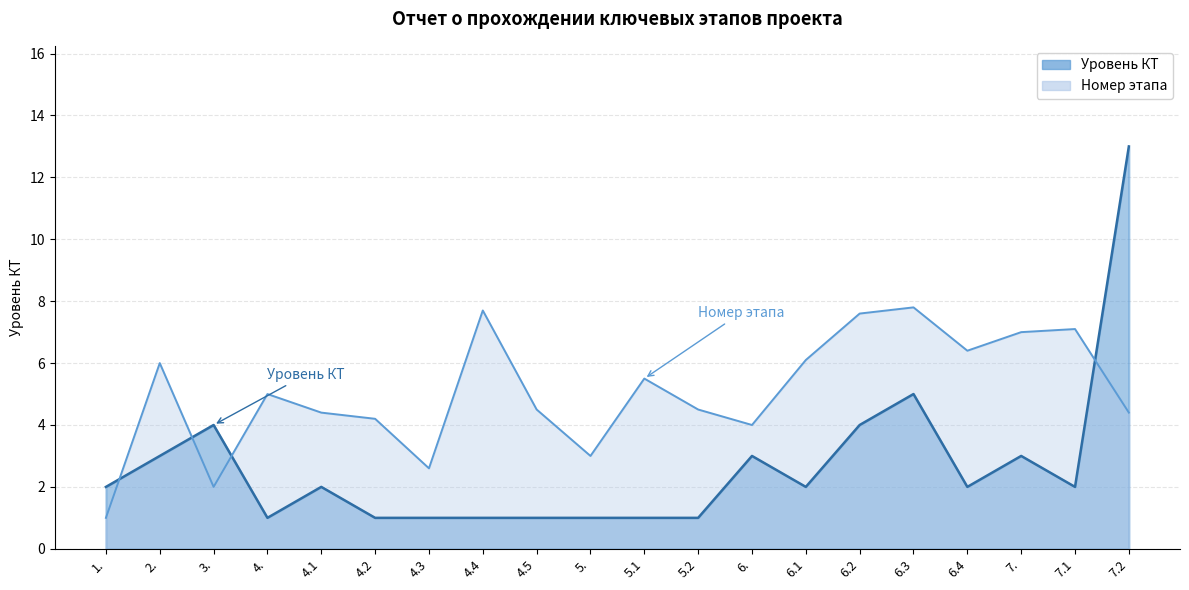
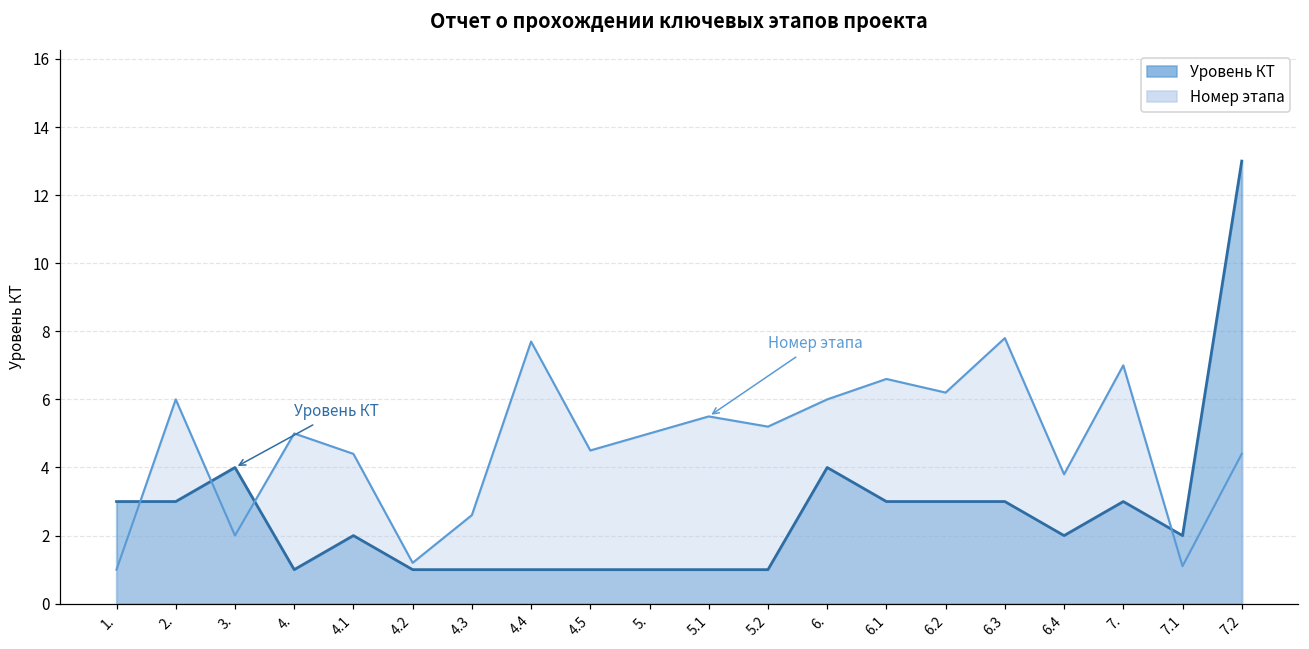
  {
    "Уровень КТ": {
-     "1.": 2,
+     "1.": 3,
      "2.": 3,
      "3.": 4,
      "4.": 1,
      "4.1": 2,
      "4.2": 1,
      "4.3": 1,
      "4.4": 1,
      "4.5": 1,
      "5.": 1,
      "5.1": 1,
      "5.2": 1,
-     "6.": 3,
-     "6.1": 2,
-     "6.2": 4,
-     "6.3": 5,
+     "6.": 4,
+     "6.1": 3,
+     "6.2": 3,
+     "6.3": 3,
      "6.4": 2,
      "7.": 3,
      "7.1": 2,
      "7.2": 13
    },
    "Номер этапа": {
      "1.": 1.0,
      "2.": 6.0,
      "3.": 2.0,
      "4.": 5.0,
      "4.1": 4.4,
-     "4.2": 4.2,
+     "4.2": 1.2,
      "4.3": 2.6,
      "4.4": 7.7,
      "4.5": 4.5,
-     "5.": 3,
+     "5.": 5,
      "5.1": 5.5,
-     "5.2": 4.5,
-     "6.": 4,
-     "6.1": 6.1,
-     "6.2": 7.6,
+     "5.2": 5.2,
+     "6.": 6,
+     "6.1": 6.6,
+     "6.2": 6.2,
      "6.3": 7.8,
-     "6.4": 6.4,
+     "6.4": 3.8,
      "7.": 7.0,
-     "7.1": 7.1,
+     "7.1": 1.1,
      "7.2": 4.4
    }
  }
